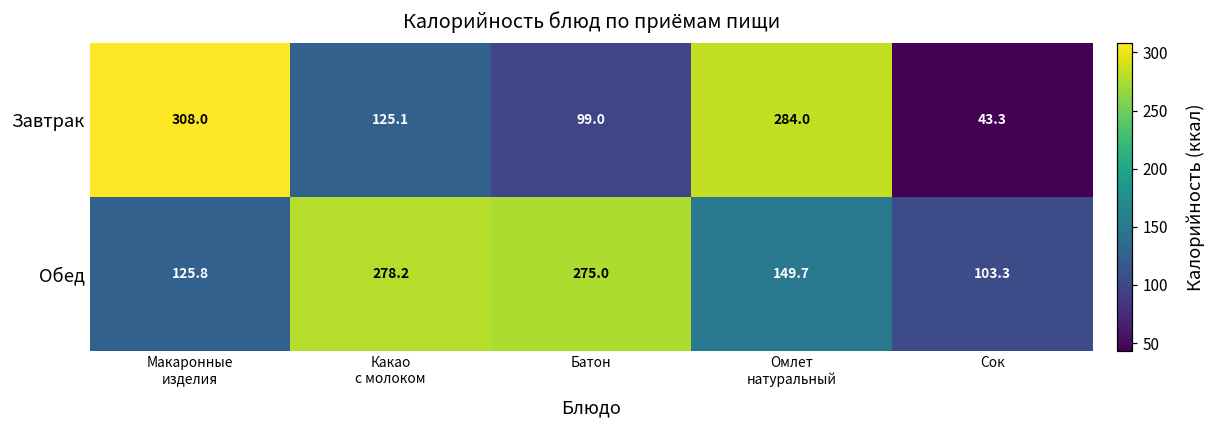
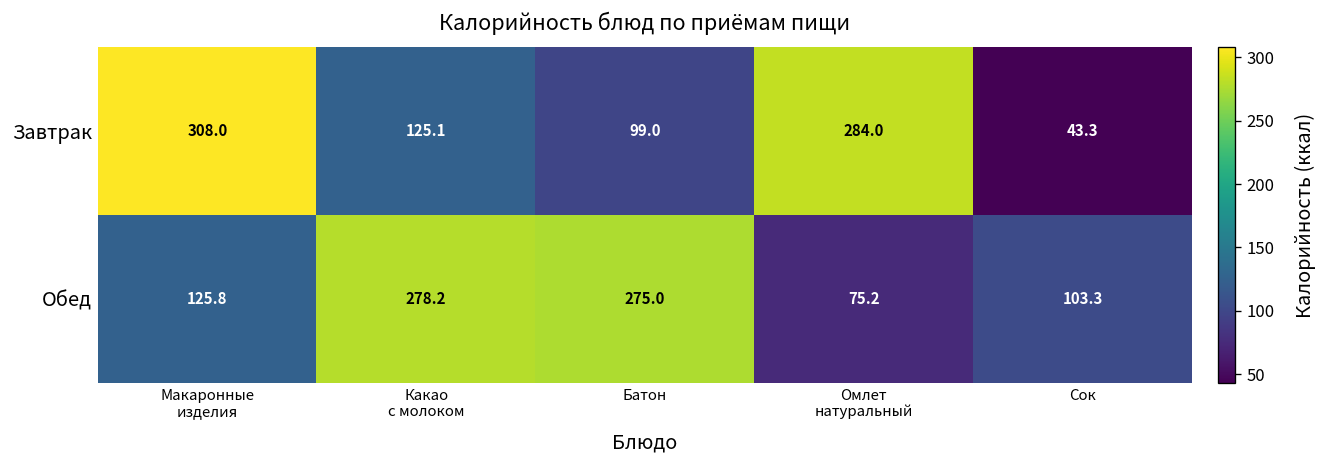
  {
    "Завтрак": {
      "Макаронные изделия": 308.0,
      "Какао с молоком": 125.1,
      "Батон": 99.0,
      "Омлет натуральный": 284.0,
      "Сок": 43.3
    },
    "Обед": {
      "Макаронные изделия": 125.8,
      "Какао с молоком": 278.2,
      "Батон": 275.0,
-     "Омлет натуральный": 149.7,
+     "Омлет натуральный": 75.2,
      "Сок": 103.3
    }
  }
